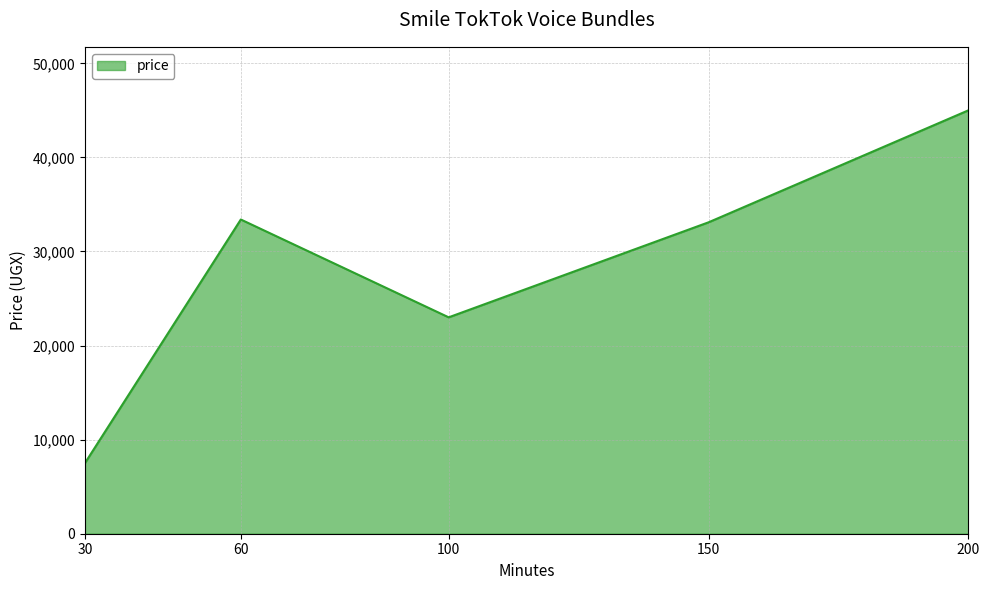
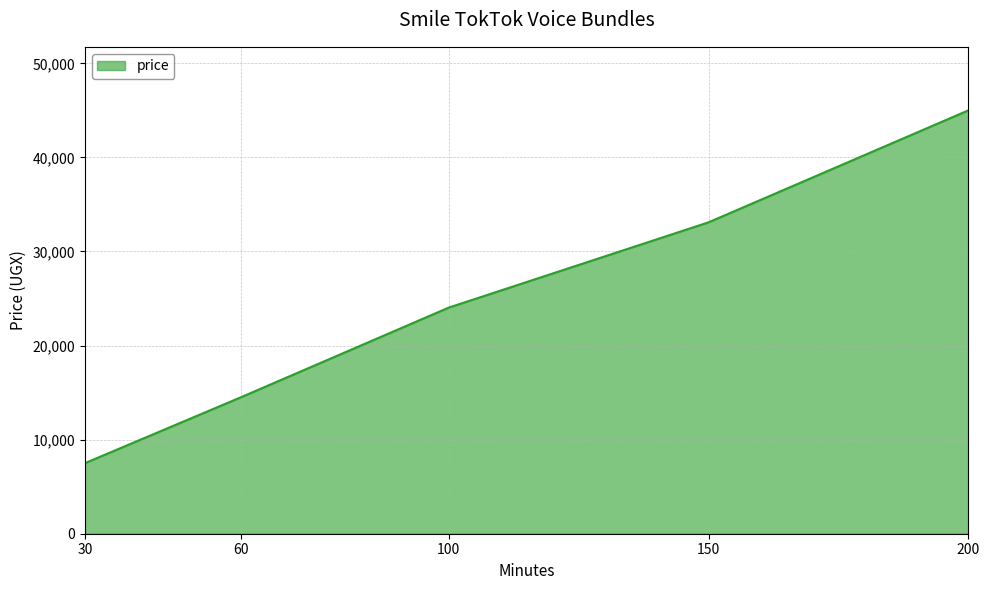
  {
    "30": "8,000",
-   "60": "33,000",
-   "100": "23,000",
+   "60": "15,000",
+   "100": "24,000",
    "150": "33,000",
    "200": "45,000"
  }
